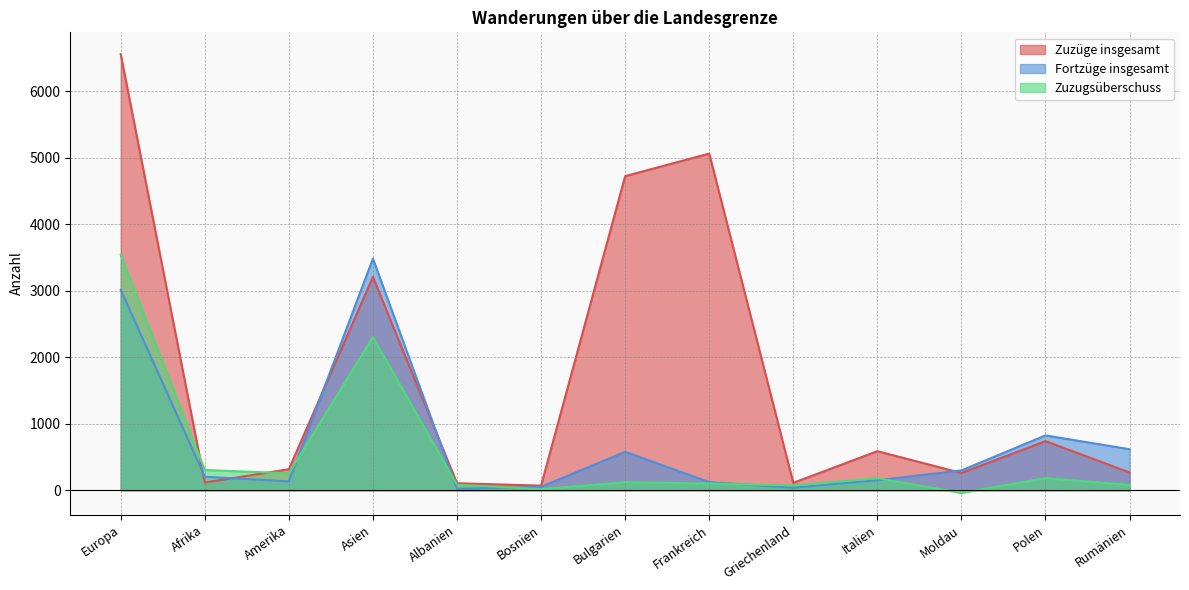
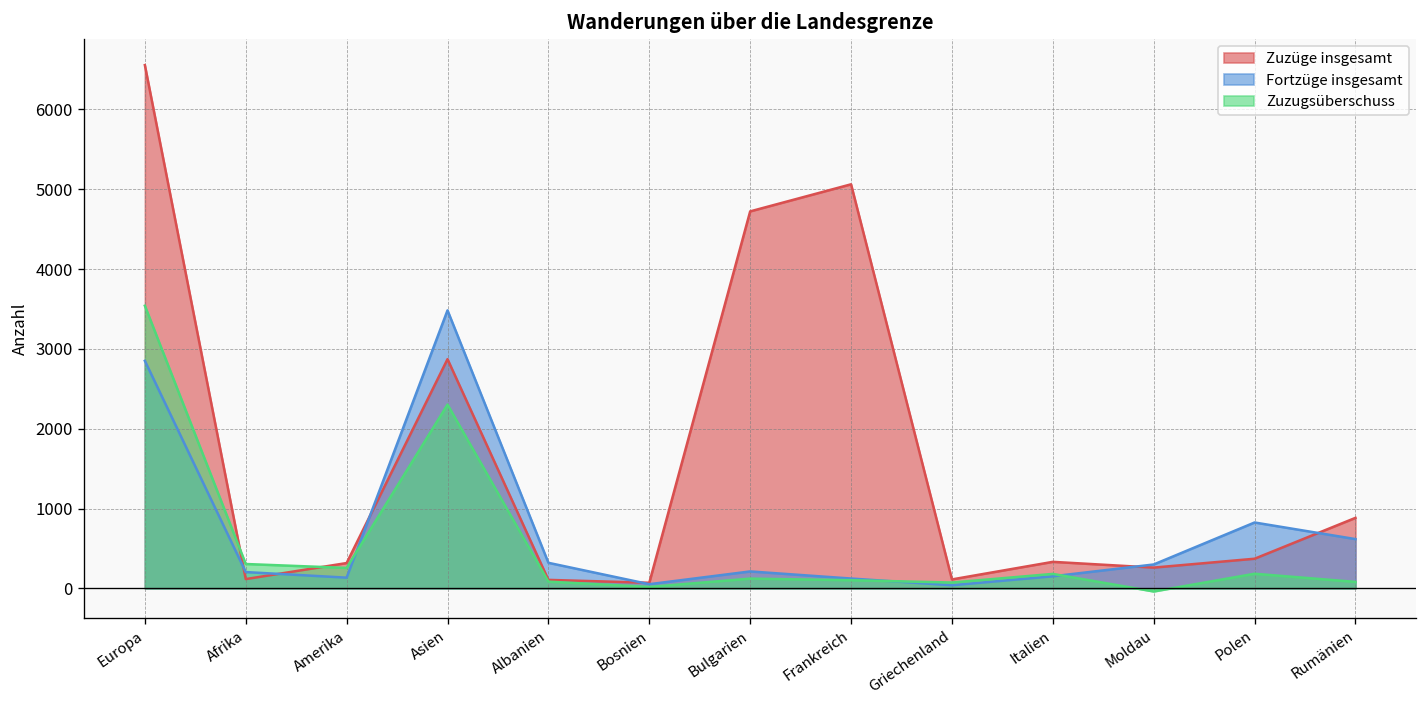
  {
    "Zuzüge insgesamt": {
      "Europa": 6600,
      "Afrika": 100,
      "Amerika": 300,
-     "Asien": 3200,
+     "Asien": 2900,
      "Bulgarien": 4700,
      "Frankreich": 5100,
      "Griechenland": 100,
-     "Italien": 600,
+     "Italien": 300,
      "Moldau": 300,
-     "Polen": 700,
-     "Rumänien": 300
+     "Polen": 400,
+     "Rumänien": 900
    },
    "Fortzüge insgesamt": {
-     "Europa": 3000,
+     "Europa": 2900,
      "Afrika": 200,
      "Amerika": 100,
      "Asien": 3500,
-     "Albanien": 0,
-     "Bulgarien": 600,
+     "Albanien": 300,
+     "Bulgarien": 200,
      "Moldau": 300,
      "Polen": 800,
      "Rumänien": 600
    }
  }
